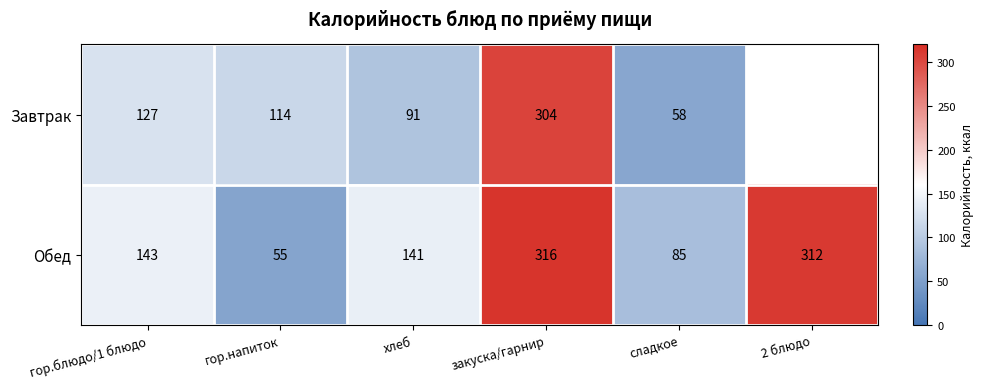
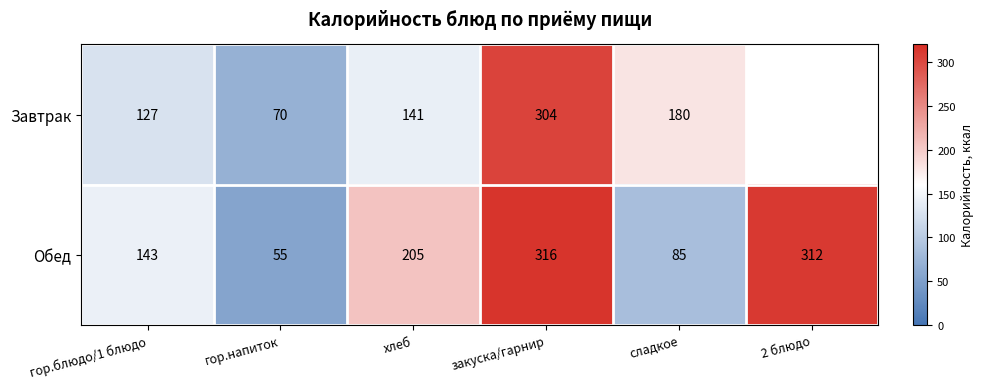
  {
    "Завтрак": {
      "гор.блюдо/1 блюдо": 127,
-     "гор.напиток": 114,
-     "хлеб": 91,
+     "гор.напиток": 70,
+     "хлеб": 141,
      "закуска/гарнир": 304,
-     "сладкое": 58
+     "сладкое": 180
    },
    "Обед": {
      "гор.блюдо/1 блюдо": 143,
      "гор.напиток": 55,
-     "хлеб": 141,
+     "хлеб": 205,
      "закуска/гарнир": 316,
      "сладкое": 85,
      "2 блюдо": 312
    }
  }
